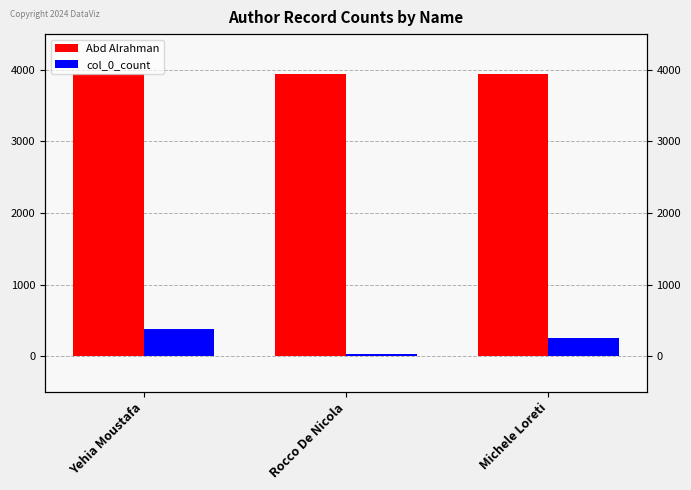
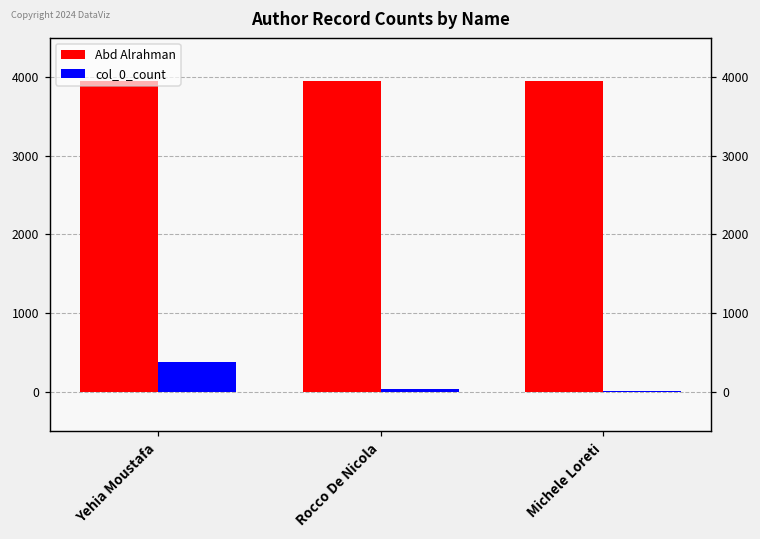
  {
    "Abd Alrahman": {
      "Rocco De Nicola": 3900,
      "Michele Loreti": 3900
    },
    "col_0_count": {
      "Yehia Moustafa": 400,
      "Rocco De Nicola": 0,
-     "Michele Loreti": 300
+     "Michele Loreti": 0
    }
  }
